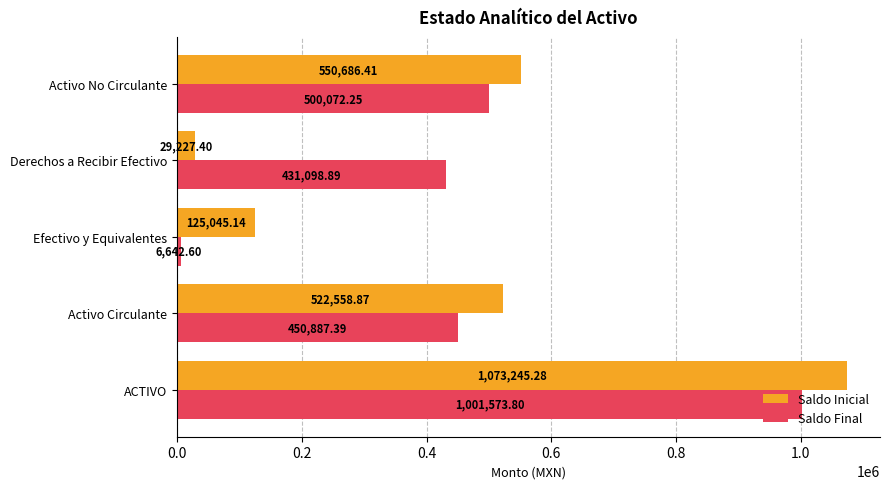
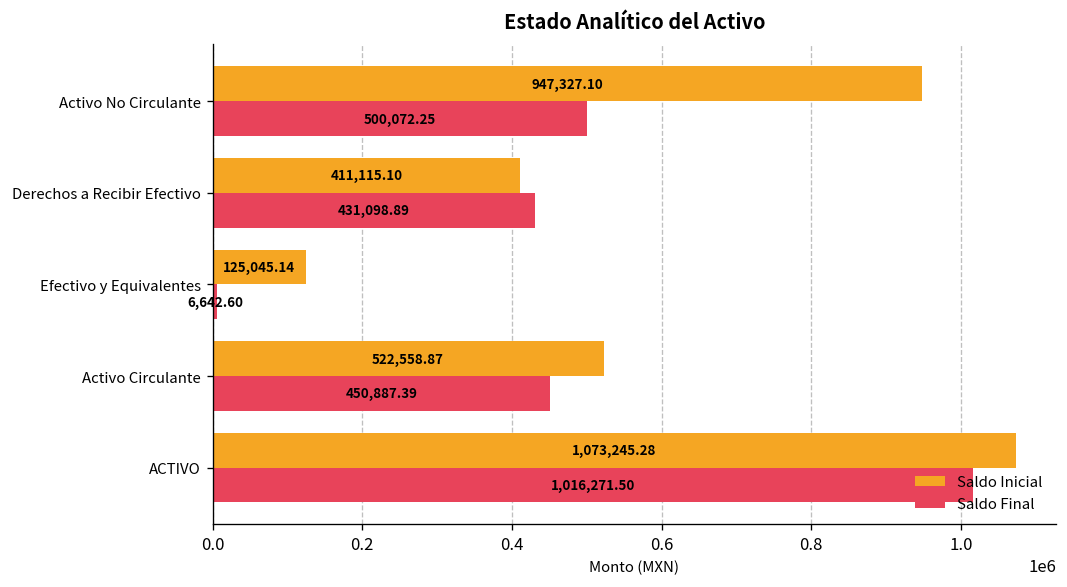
  {
    "Saldo Inicial": {
-     "Activo No Circulante": "550,686.41",
-     "Derechos a Recibir Efectivo": "29,227.40",
+     "Activo No Circulante": "947,327.10",
+     "Derechos a Recibir Efectivo": "411,115.10",
      "Efectivo y Equivalentes": "125,045.14",
      "Activo Circulante": "522,558.87",
      "ACTIVO": "1,073,245.28"
    },
    "Saldo Final": {
      "Activo No Circulante": "500,072.25",
      "Derechos a Recibir Efectivo": "431,098.89",
      "Efectivo y Equivalentes": "6,642.60",
      "Activo Circulante": "450,887.39",
-     "ACTIVO": "1,001,573.80"
+     "ACTIVO": "1,016,271.50"
    }
  }
